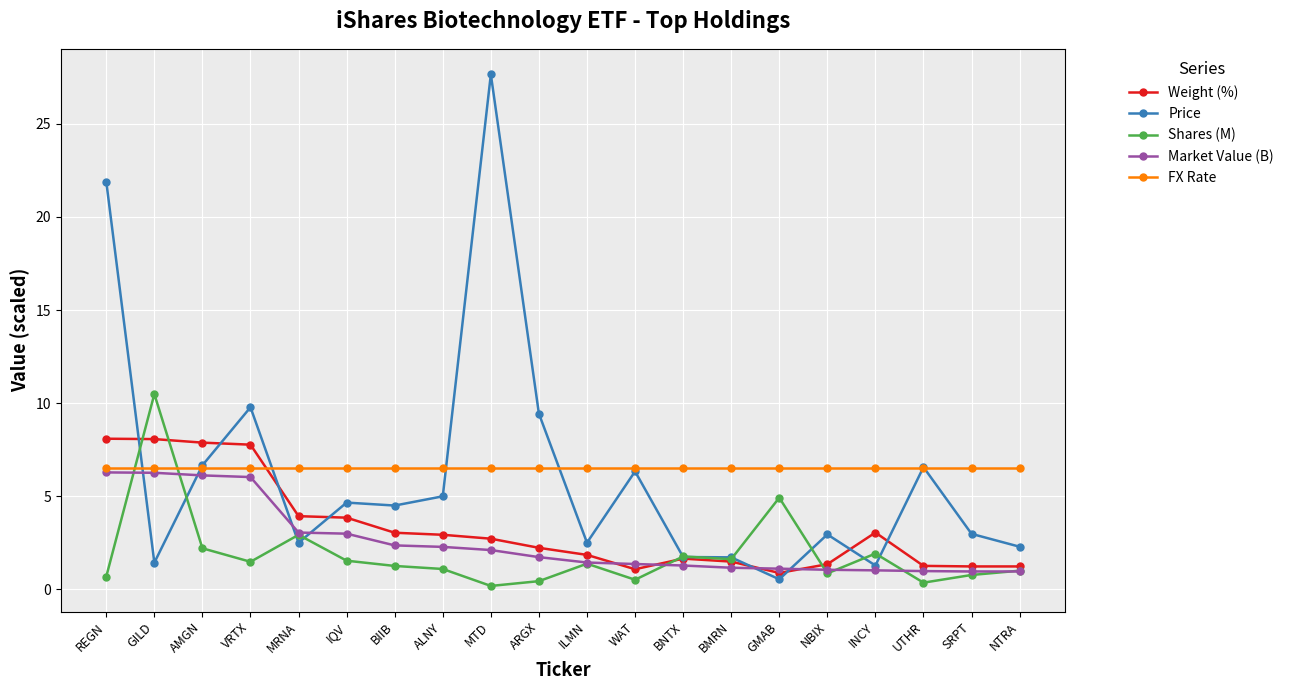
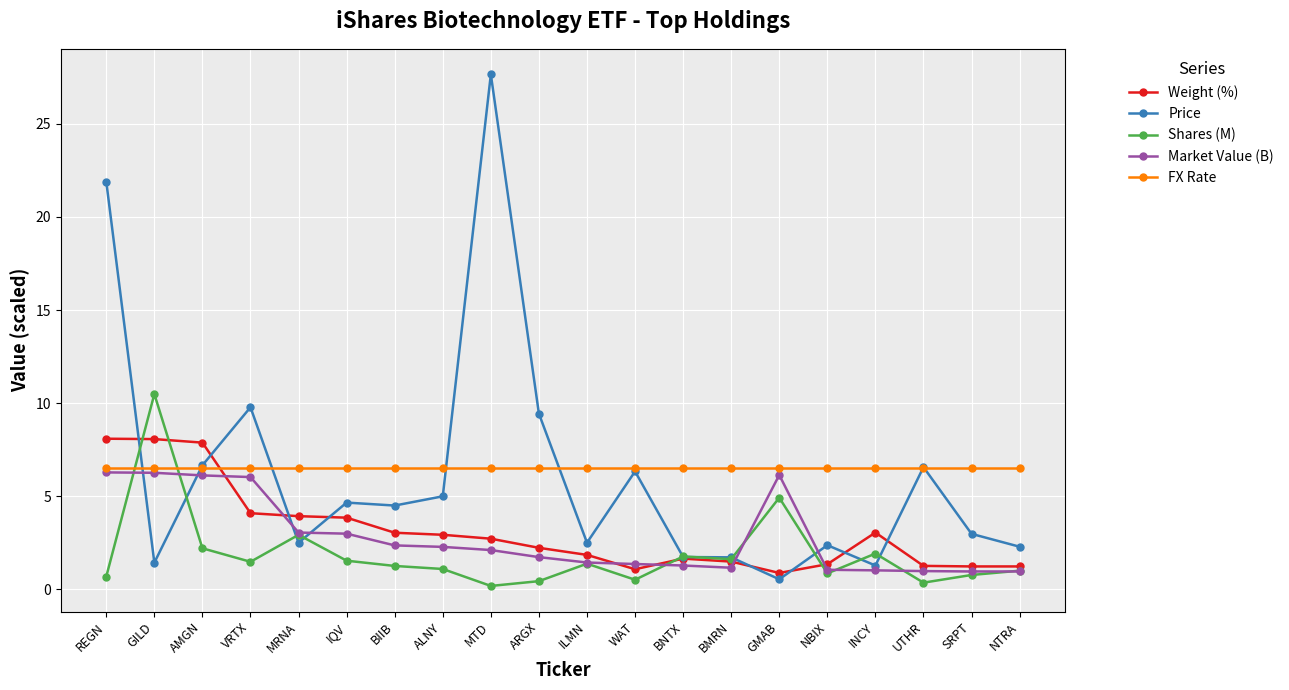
  {
    "Weight (%)": {
      "REGN": 8.1,
      "GILD": 8.1,
      "AMGN": 7.9,
-     "VRTX": 7.8,
+     "VRTX": 4.1,
      "MRNA": 3.9,
      "IQV": 3.9,
      "BIIB": 3.0,
      "ALNY": 2.9,
      "MTD": 2.7,
      "ARGX": 2.2,
      "ILMN": 1.9,
      "WAT": 1.1,
      "GMAB": 0.9,
      "NBIX": 1.4,
      "INCY": 3.1,
      "UTHR": 1.3,
      "SRPT": 1.2,
      "NTRA": 1.2
    },
    "Price": {
      "REGN": 21.9,
      "GILD": 1.4,
      "AMGN": 6.7,
      "VRTX": 9.8,
      "MRNA": 2.5,
      "IQV": 4.7,
      "BIIB": 4.5,
      "ALNY": 5.0,
      "MTD": 27.7,
      "ARGX": 9.4,
      "ILMN": 2.5,
      "WAT": 6.3,
      "GMAB": 0.5,
-     "NBIX": 2.9,
+     "NBIX": 2.4,
      "INCY": 1.3,
      "SRPT": 3.0,
      "NTRA": 2.3
    },
    "Shares (M)": {
      "REGN": 0.7,
      "GILD": 10.5,
      "AMGN": 2.2,
      "VRTX": 1.5,
      "IQV": 1.5,
      "BIIB": 1.3,
      "ALNY": 1.1,
      "MTD": 0.2,
      "ARGX": 0.4,
      "WAT": 0.5,
      "GMAB": 4.9,
      "NBIX": 0.9,
      "INCY": 1.9,
      "UTHR": 0.4,
      "SRPT": 0.8
    },
    "Market Value (B)": {
      "REGN": 6.3,
      "GILD": 6.3,
      "AMGN": 6.1,
      "VRTX": 6.0,
      "IQV": 3.0,
      "BIIB": 2.4,
      "ALNY": 2.3,
      "MTD": 2.1,
      "ARGX": 1.7,
      "WAT": 1.4,
      "BNTX": 1.3,
      "BMRN": 1.2,
-     "GMAB": 1.1,
+     "GMAB": 6.1,
      "NBIX": 1.1,
      "INCY": 1.0,
      "UTHR": 1.0,
      "SRPT": 1.0
    },
    "FX Rate": {
      "REGN": 6.5,
      "GILD": 6.5,
      "AMGN": 6.5,
      "VRTX": 6.5,
      "MRNA": 6.5,
      "IQV": 6.5,
      "BIIB": 6.5,
      "ALNY": 6.5,
      "MTD": 6.5,
      "ARGX": 6.5,
      "ILMN": 6.5,
      "WAT": 6.5,
      "BNTX": 6.5,
      "BMRN": 6.5,
      "GMAB": 6.5,
      "NBIX": 6.5,
      "INCY": 6.5,
      "SRPT": 6.5,
      "NTRA": 6.5
    }
  }
